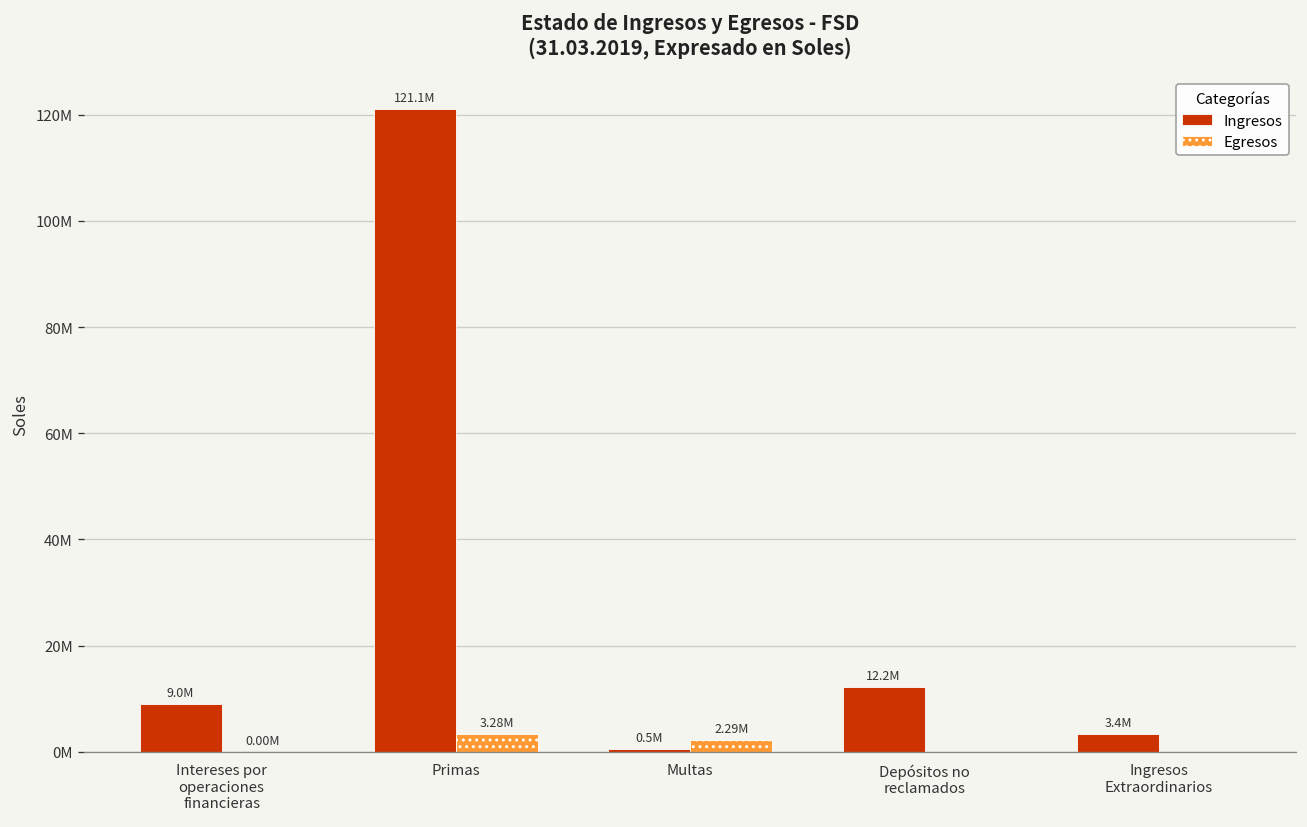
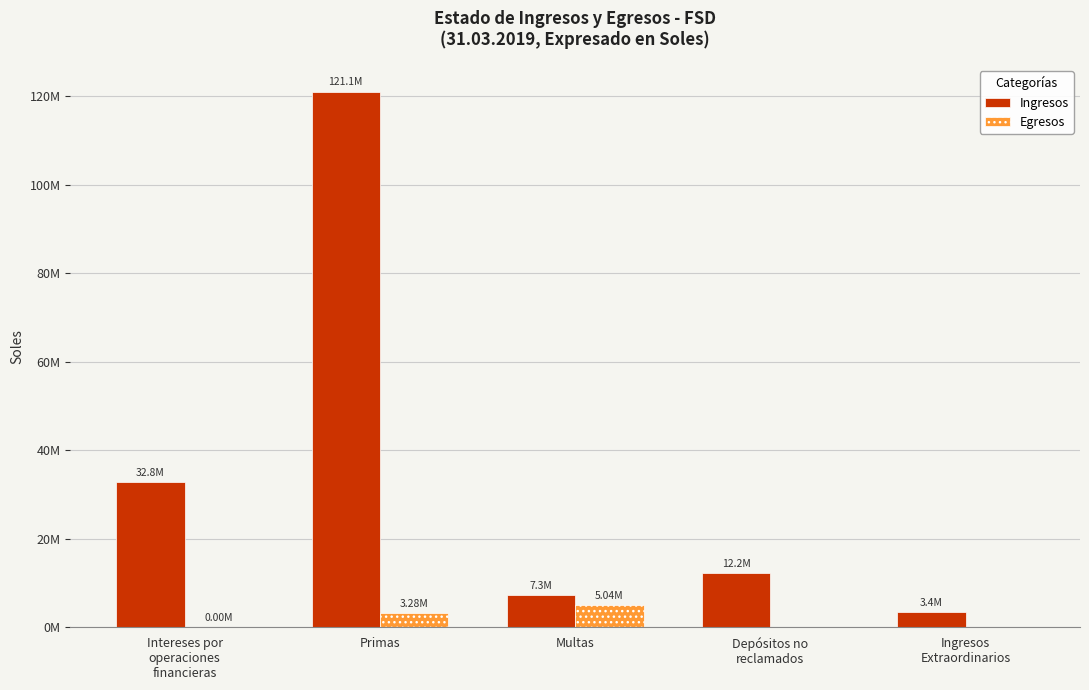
  {
    "Ingresos": {
-     "Intereses por operaciones financieras": "9.0M",
+     "Intereses por operaciones financieras": "32.8M",
      "Primas": "121.1M",
-     "Multas": "0.5M",
+     "Multas": "7.3M",
      "Depósitos no reclamados": "12.2M",
      "Ingresos Extraordinarios": "3.4M"
    },
    "Egresos": {
      "Primas": "3.28M",
-     "Multas": "2.29M"
+     "Multas": "5.04M"
    }
  }
